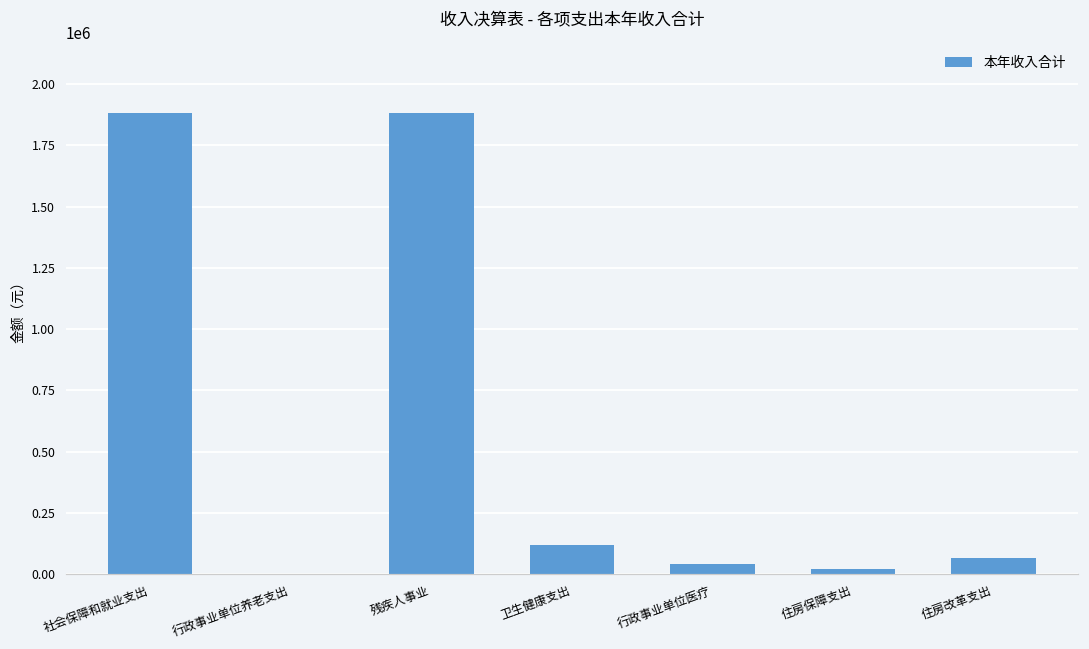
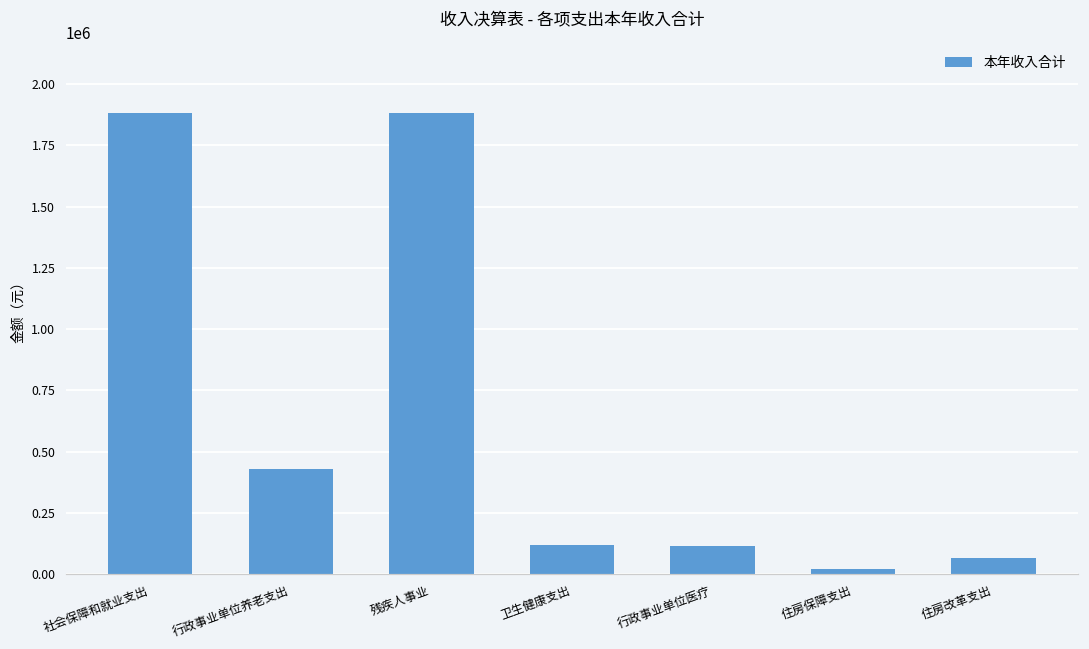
  {
    "社会保障和就业支出": 1880000,
-   "行政事业单位养老支出": 0,
+   "行政事业单位养老支出": 430000,
    "残疾人事业": 1880000,
    "卫生健康支出": 120000,
-   "行政事业单位医疗": 40000,
+   "行政事业单位医疗": 110000,
    "住房保障支出": 20000,
    "住房改革支出": 70000
  }
